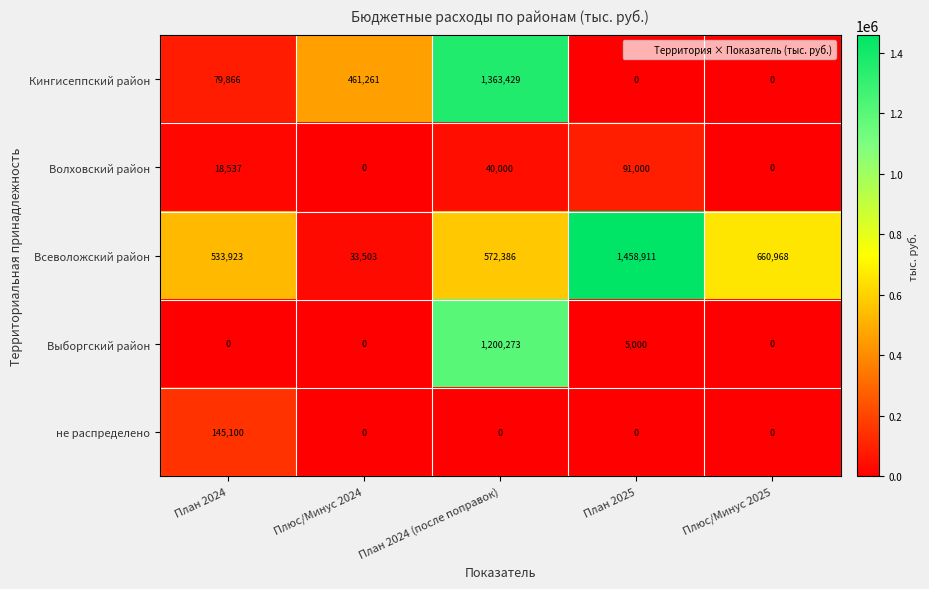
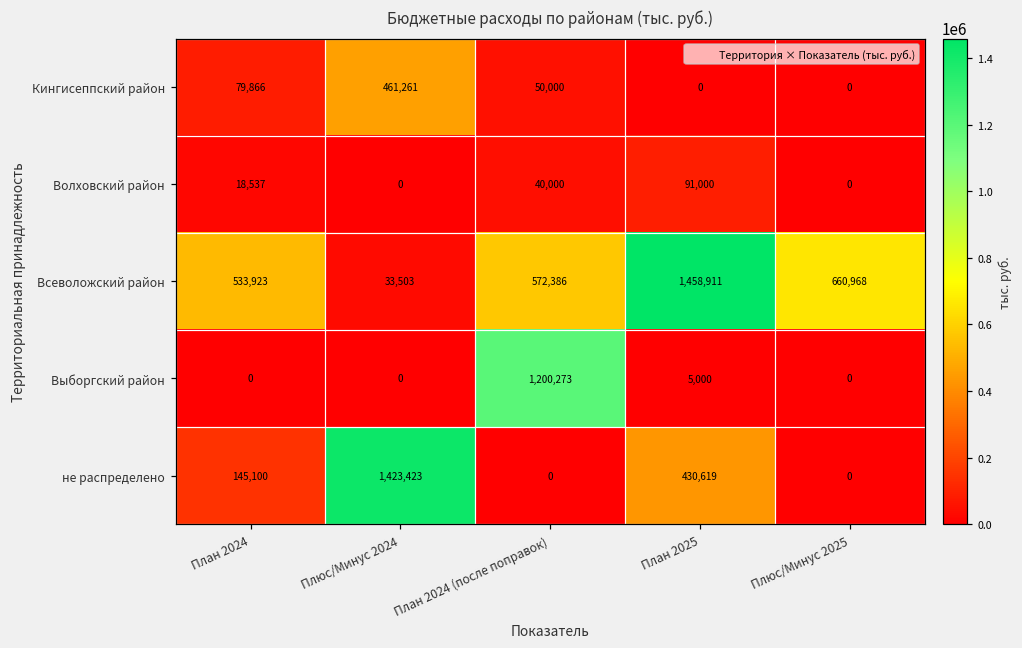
  {
    "Кингисеппский район": {
      "План 2024": "79,866",
      "Плюс/Минус 2024": "461,261",
-     "План 2024 (после поправок)": "1,363,429",
+     "План 2024 (после поправок)": "50,000",
      "План 2025": "0",
      "Плюс/Минус 2025": "0"
    },
    "Волховский район": {
      "План 2024": "18,537",
      "Плюс/Минус 2024": "0",
      "План 2024 (после поправок)": "40,000",
      "План 2025": "91,000",
      "Плюс/Минус 2025": "0"
    },
    "Всеволожский район": {
      "План 2024": "533,923",
      "Плюс/Минус 2024": "33,503",
      "План 2024 (после поправок)": "572,386",
      "План 2025": "1,458,911",
      "Плюс/Минус 2025": "660,968"
    },
    "Выборгский район": {
      "План 2024": "0",
      "Плюс/Минус 2024": "0",
      "План 2024 (после поправок)": "1,200,273",
      "План 2025": "5,000",
      "Плюс/Минус 2025": "0"
    },
    "не распределено": {
      "План 2024": "145,100",
-     "Плюс/Минус 2024": "0",
+     "Плюс/Минус 2024": "1,423,423",
      "План 2024 (после поправок)": "0",
-     "План 2025": "0",
+     "План 2025": "430,619",
      "Плюс/Минус 2025": "0"
    }
  }
